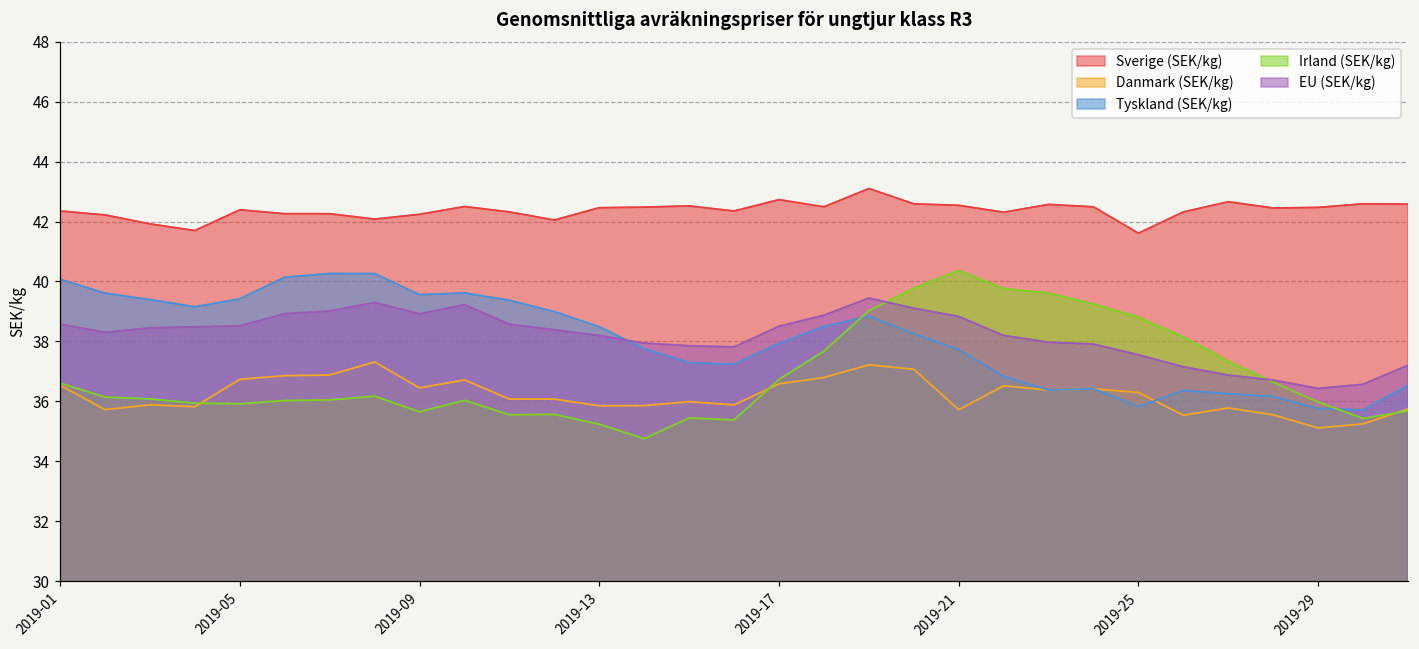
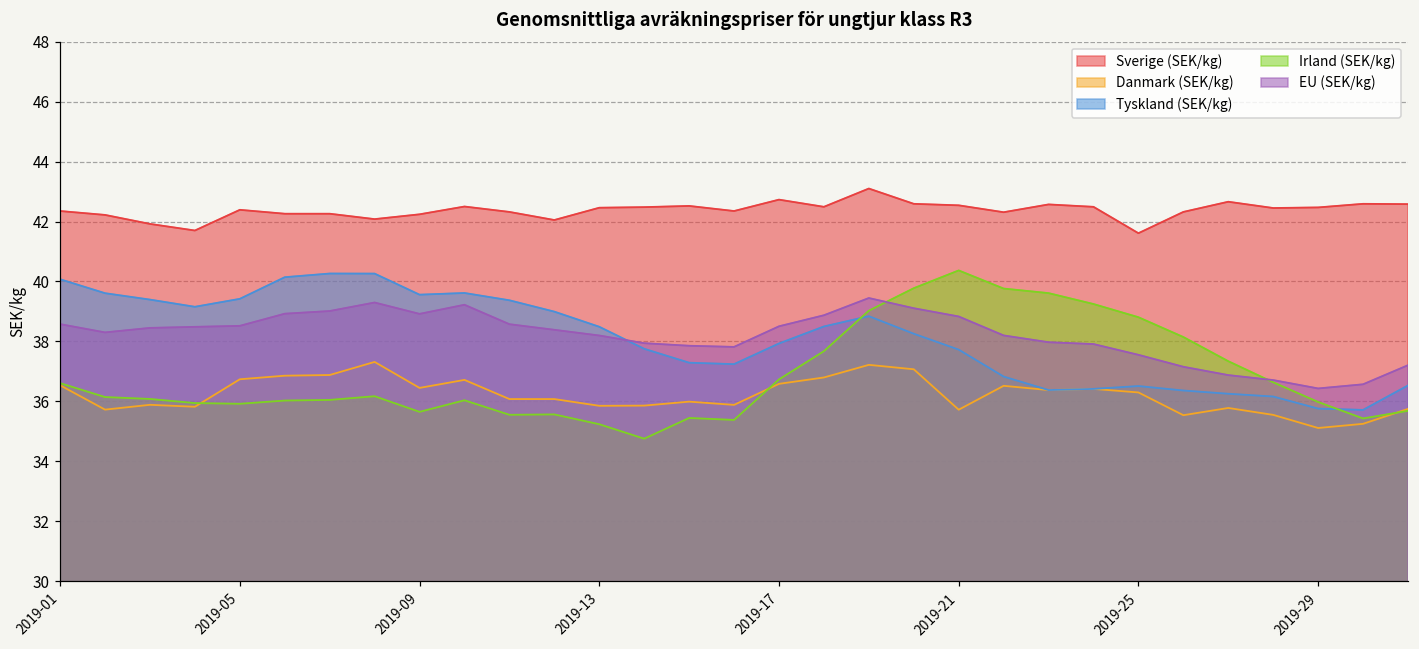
  {
    "Sverige (SEK/kg)": {
      "2019-01": 42.4,
      "2019-05": 42.4,
      "2019-09": 42.2,
      "2019-13": 42.5,
      "2019-17": 42.7,
      "2019-21": 42.5,
      "2019-25": 41.6,
      "2019-29": 42.5
    },
    "Danmark (SEK/kg)": {
      "2019-05": 36.7,
      "2019-09": 36.4,
      "2019-13": 35.9,
      "2019-17": 36.6,
      "2019-21": 35.7,
      "2019-25": 36.3,
      "2019-29": 35.1
    },
    "Tyskland (SEK/kg)": {
      "2019-01": 40.1,
      "2019-05": 39.4,
      "2019-09": 39.6,
      "2019-13": 38.5,
      "2019-17": 37.9,
      "2019-21": 37.7,
-     "2019-25": 35.8,
+     "2019-25": 36.5,
      "2019-29": 35.8
    },
    "Irland (SEK/kg)": {
      "2019-05": 35.9,
      "2019-09": 35.7,
      "2019-13": 35.2,
      "2019-17": 36.7,
      "2019-21": 40.4,
      "2019-25": 38.8,
      "2019-29": 36.0
    },
    "EU (SEK/kg)": {
      "2019-01": 38.6,
      "2019-05": 38.5,
      "2019-09": 38.9,
      "2019-13": 38.2,
      "2019-17": 38.5,
      "2019-21": 38.8,
      "2019-25": 37.6,
      "2019-29": 36.4
    }
  }
